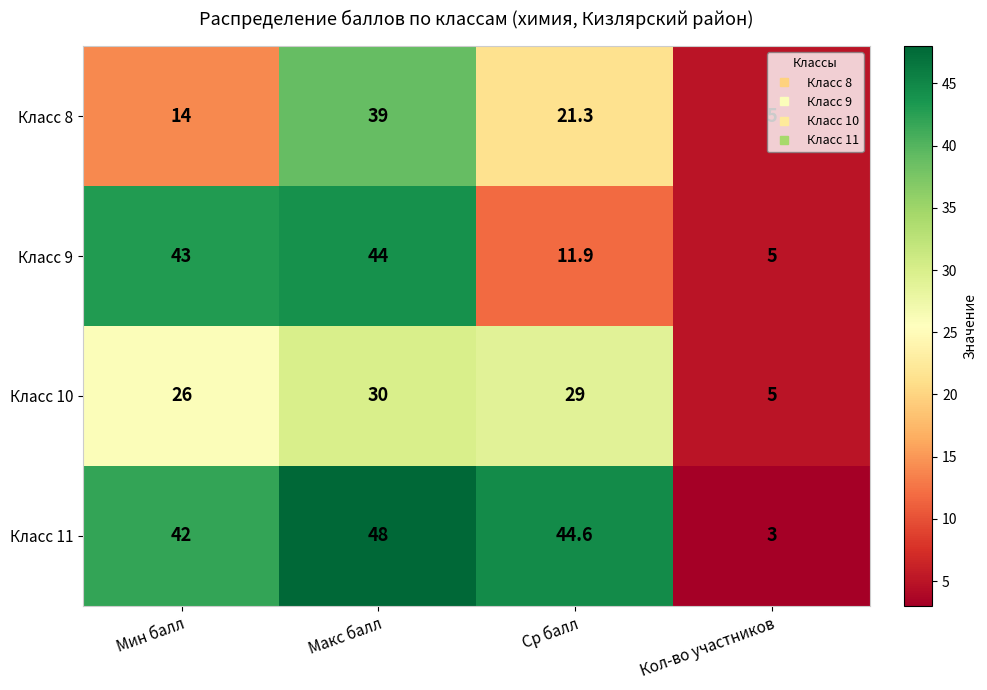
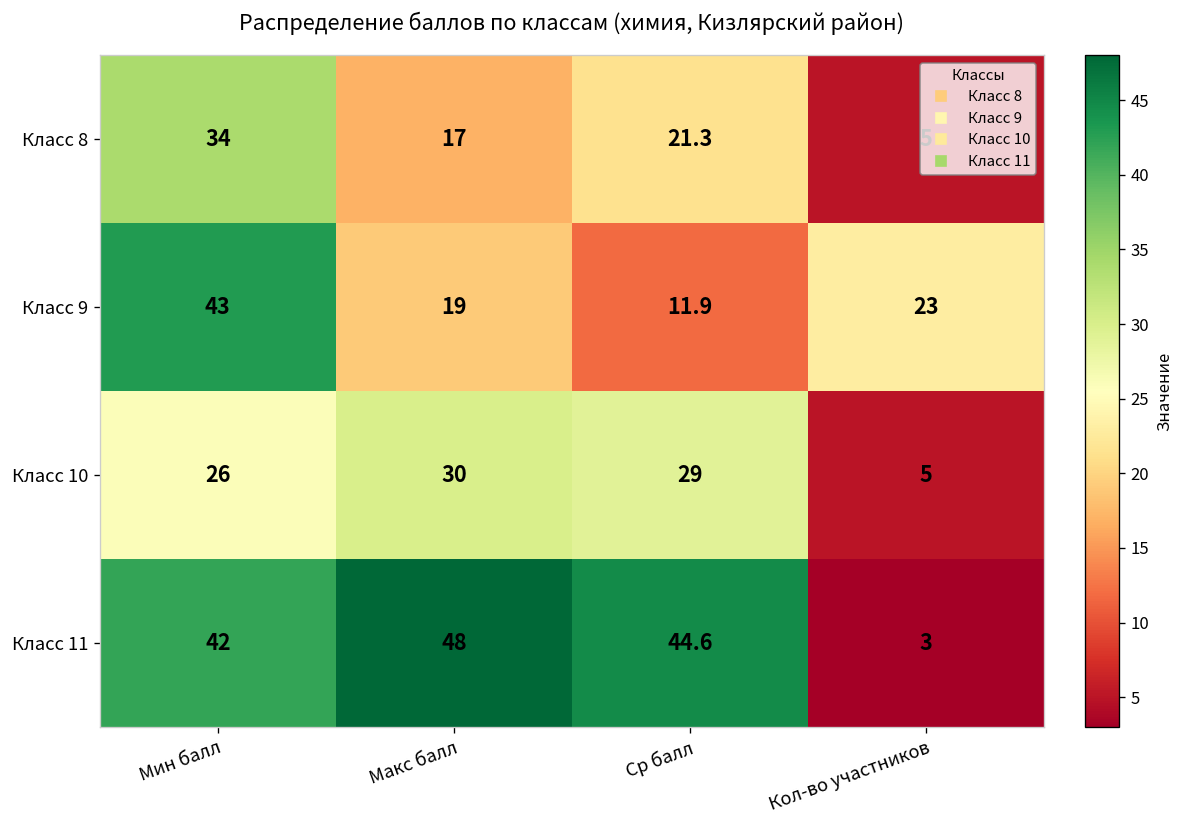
  {
    "Класс 8": {
-     "Мин балл": 14,
-     "Макс балл": 39,
+     "Мин балл": 34,
+     "Макс балл": 17,
      "Ср балл": 21.3
    },
    "Класс 9": {
      "Мин балл": 43,
-     "Макс балл": 44,
+     "Макс балл": 19,
      "Ср балл": 11.9,
-     "Кол-во участников": 5
+     "Кол-во участников": 23
    },
    "Класс 10": {
      "Мин балл": 26,
      "Макс балл": 30,
      "Ср балл": 29,
      "Кол-во участников": 5
    },
    "Класс 11": {
      "Мин балл": 42,
      "Макс балл": 48,
      "Ср балл": 44.6,
      "Кол-во участников": 3
    }
  }
